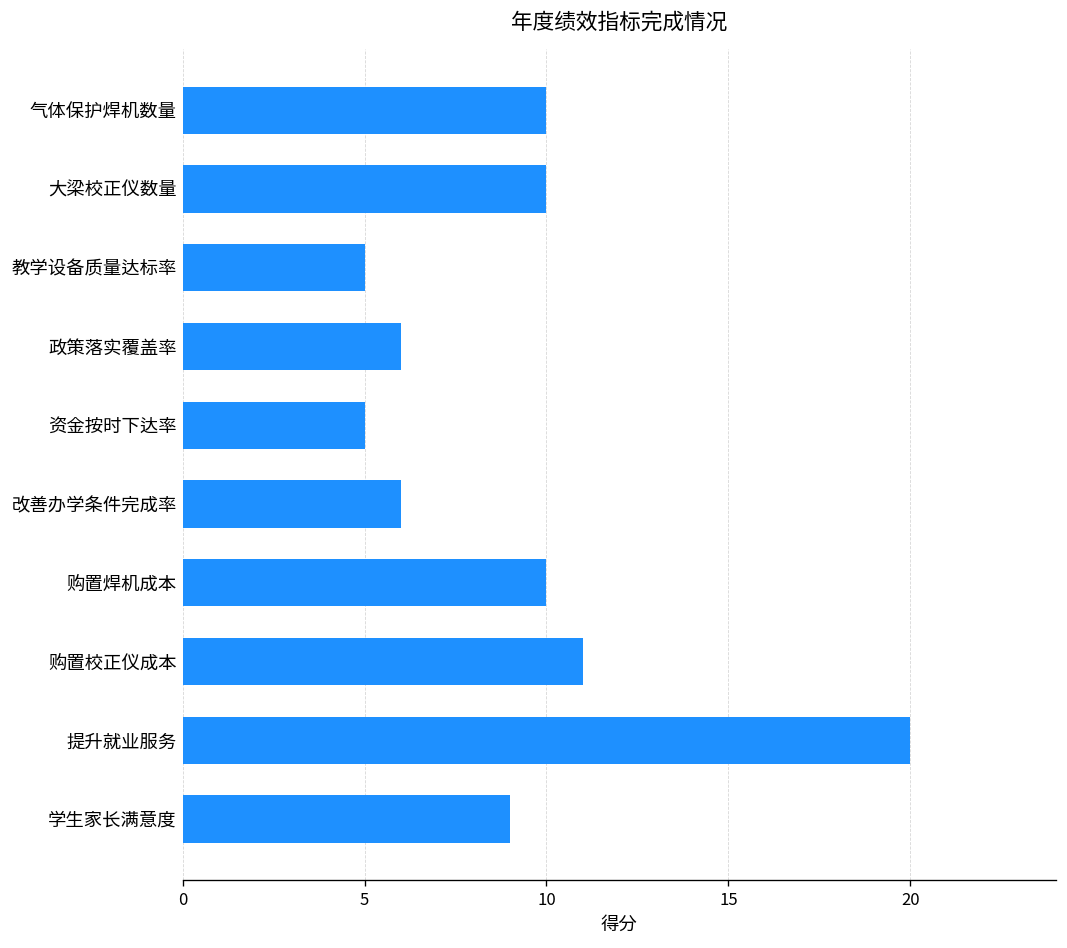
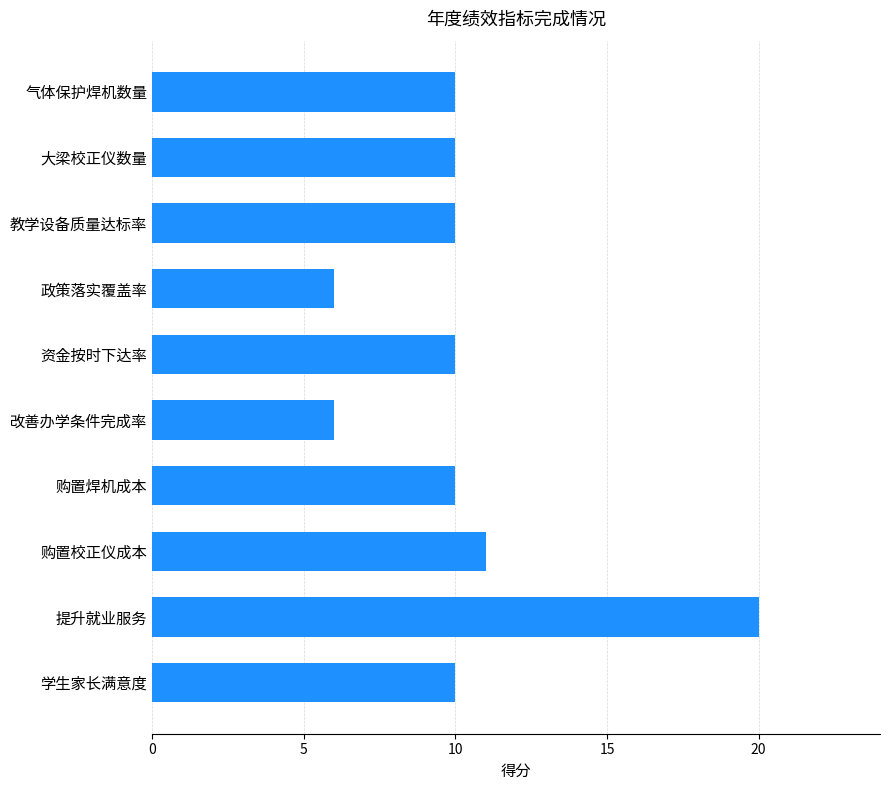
  {
    "气体保护焊机数量": 10,
    "大梁校正仪数量": 10,
-   "教学设备质量达标率": 5,
+   "教学设备质量达标率": 10,
    "政策落实覆盖率": 6,
-   "资金按时下达率": 5,
+   "资金按时下达率": 10,
    "改善办学条件完成率": 6,
    "购置焊机成本": 10,
    "购置校正仪成本": 11,
    "提升就业服务": 20,
-   "学生家长满意度": 9
+   "学生家长满意度": 10
  }
